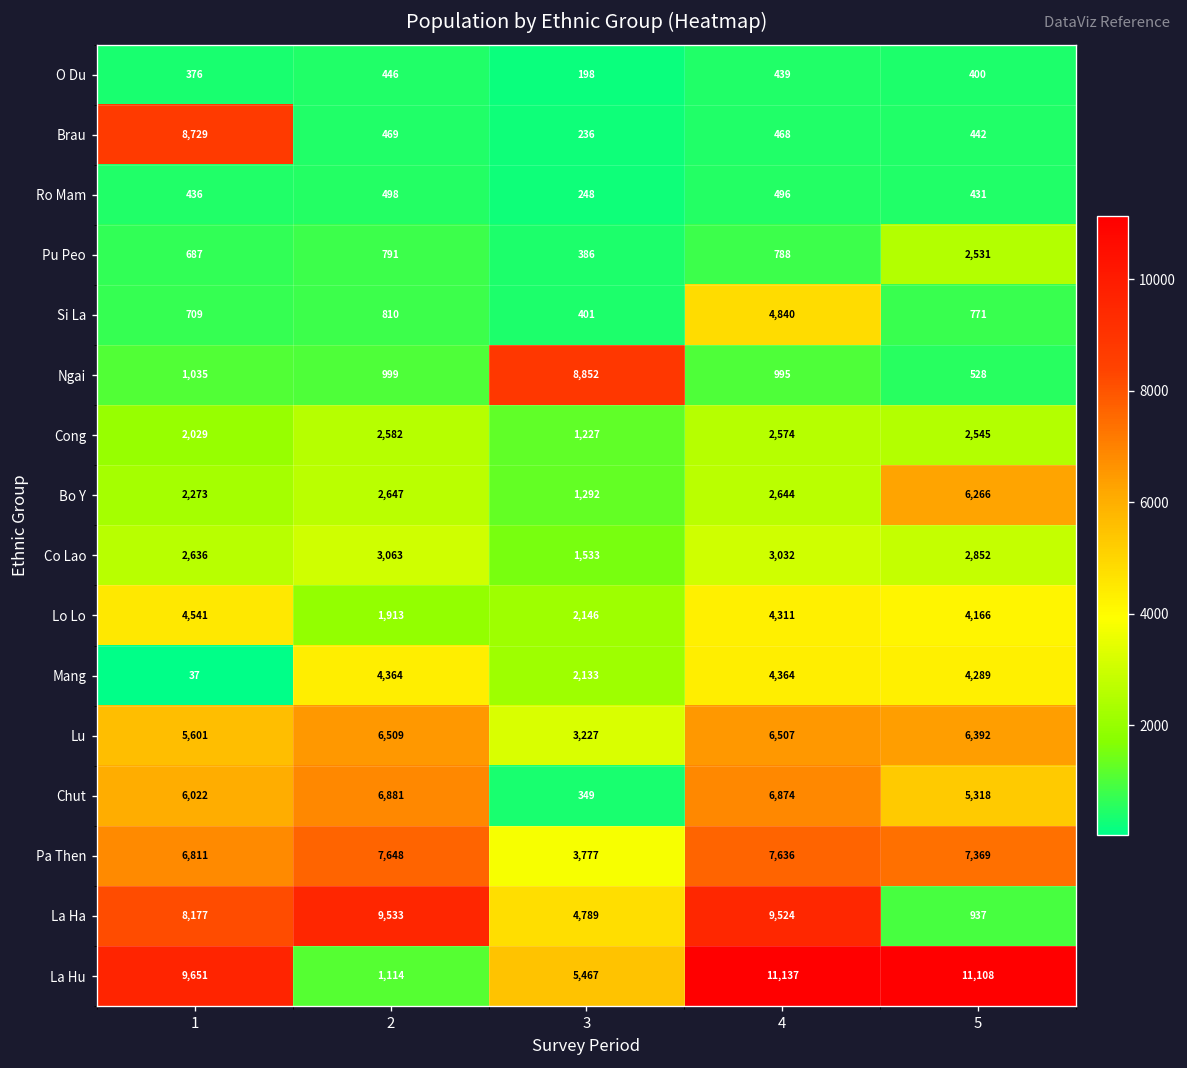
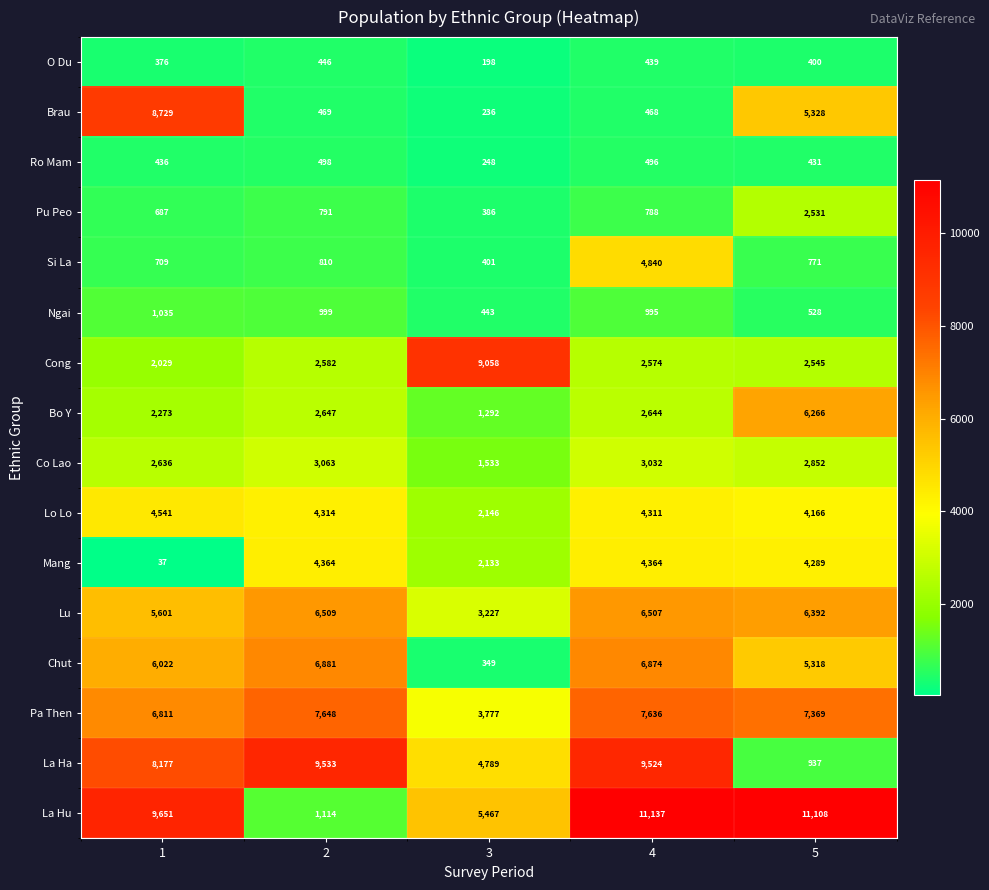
  {
    "O Du": {
      "1": "376",
      "2": "446",
      "3": "198",
      "4": "439",
      "5": "400"
    },
    "Brau": {
      "1": "8,729",
      "2": "469",
      "3": "236",
      "4": "468",
-     "5": "442"
+     "5": "5,328"
    },
    "Ro Mam": {
      "1": "436",
      "2": "498",
      "3": "248",
      "4": "496",
      "5": "431"
    },
    "Pu Peo": {
      "1": "687",
      "2": "791",
      "3": "386",
      "4": "788",
      "5": "2,531"
    },
    "Si La": {
      "1": "709",
      "2": "810",
      "3": "401",
      "4": "4,840",
      "5": "771"
    },
    "Ngai": {
      "1": "1,035",
      "2": "999",
-     "3": "8,852",
+     "3": "443",
      "4": "995",
      "5": "528"
    },
    "Cong": {
      "1": "2,029",
      "2": "2,582",
-     "3": "1,227",
+     "3": "9,058",
      "4": "2,574",
      "5": "2,545"
    },
    "Bo Y": {
      "1": "2,273",
      "2": "2,647",
      "3": "1,292",
      "4": "2,644",
      "5": "6,266"
    },
    "Co Lao": {
      "1": "2,636",
      "2": "3,063",
      "3": "1,533",
      "4": "3,032",
      "5": "2,852"
    },
    "Lo Lo": {
      "1": "4,541",
-     "2": "1,913",
+     "2": "4,314",
      "3": "2,146",
      "4": "4,311",
      "5": "4,166"
    },
    "Mang": {
      "1": "37",
      "2": "4,364",
      "3": "2,133",
      "4": "4,364",
      "5": "4,289"
    },
    "Lu": {
      "1": "5,601",
      "2": "6,509",
      "3": "3,227",
      "4": "6,507",
      "5": "6,392"
    },
    "Chut": {
      "1": "6,022",
      "2": "6,881",
      "3": "349",
      "4": "6,874",
      "5": "5,318"
    },
    "Pa Then": {
      "1": "6,811",
      "2": "7,648",
      "3": "3,777",
      "4": "7,636",
      "5": "7,369"
    },
    "La Ha": {
      "1": "8,177",
      "2": "9,533",
      "3": "4,789",
      "4": "9,524",
      "5": "937"
    },
    "La Hu": {
      "1": "9,651",
      "2": "1,114",
      "3": "5,467",
      "4": "11,137",
      "5": "11,108"
    }
  }
